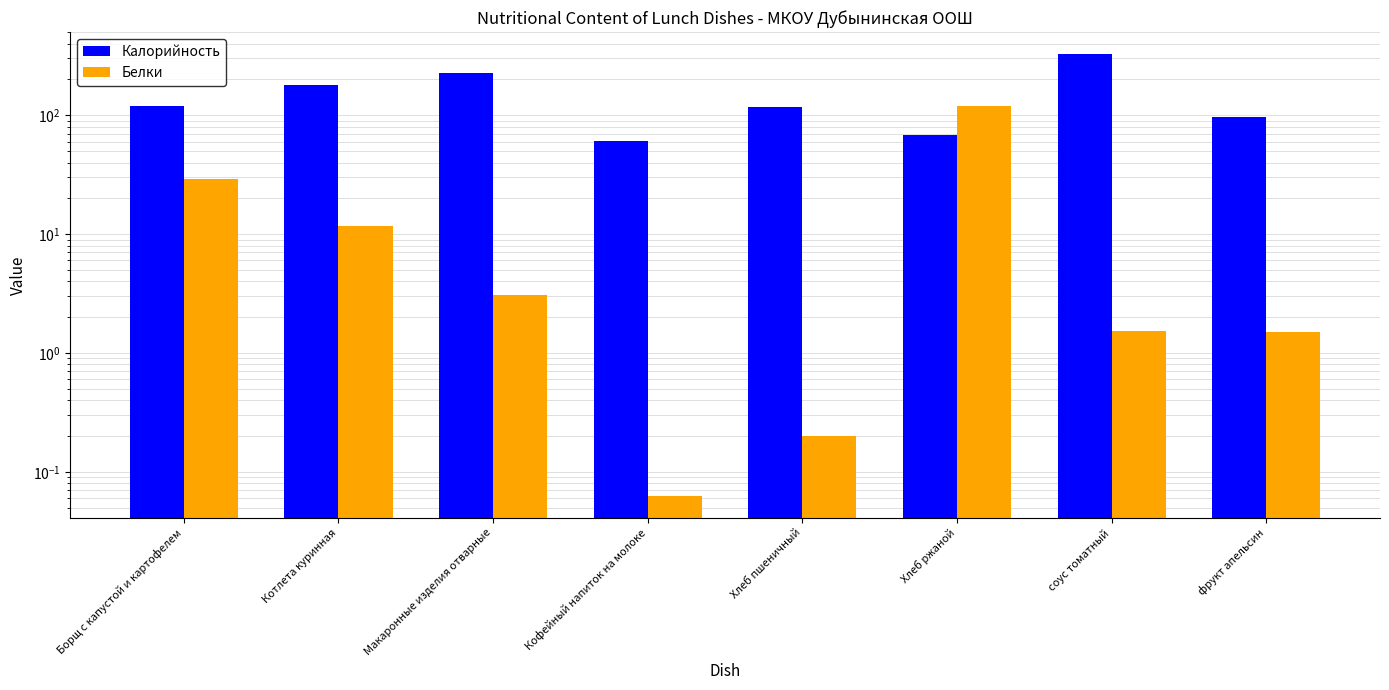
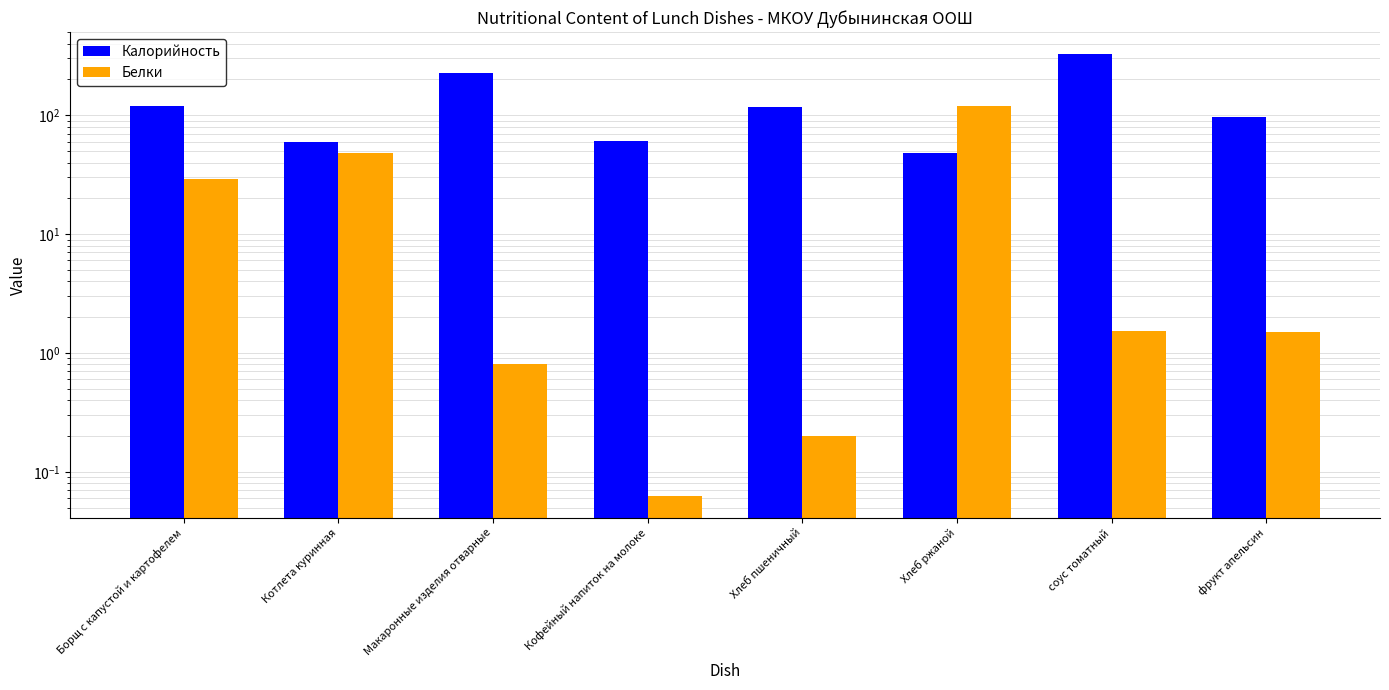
  {
    "Калорийность": {
      "Борщ с капустой и картофелем": 120,
-     "Котлета куринная": 180,
+     "Котлета куринная": 60,
      "Макаронные изделия отварные": 230,
      "Кофейный напиток на молоке": 60,
      "Хлеб пшеничный": 120,
-     "Хлеб ржаной": 70,
+     "Хлеб ржаной": 49,
      "соус томатный": 330,
      "фрукт апельсин": 100
    },
    "Белки": {
      "Борщ с капустой и картофелем": 29,
-     "Котлета куринная": 12,
-     "Макаронные изделия отварные": 3.1,
+     "Котлета куринная": 48,
+     "Макаронные изделия отварные": 0.8,
      "Кофейный напиток на молоке": 0.06,
      "Хлеб пшеничный": 0.2,
      "Хлеб ржаной": 120,
      "соус томатный": 1.5,
      "фрукт апельсин": 1.5
    }
  }
